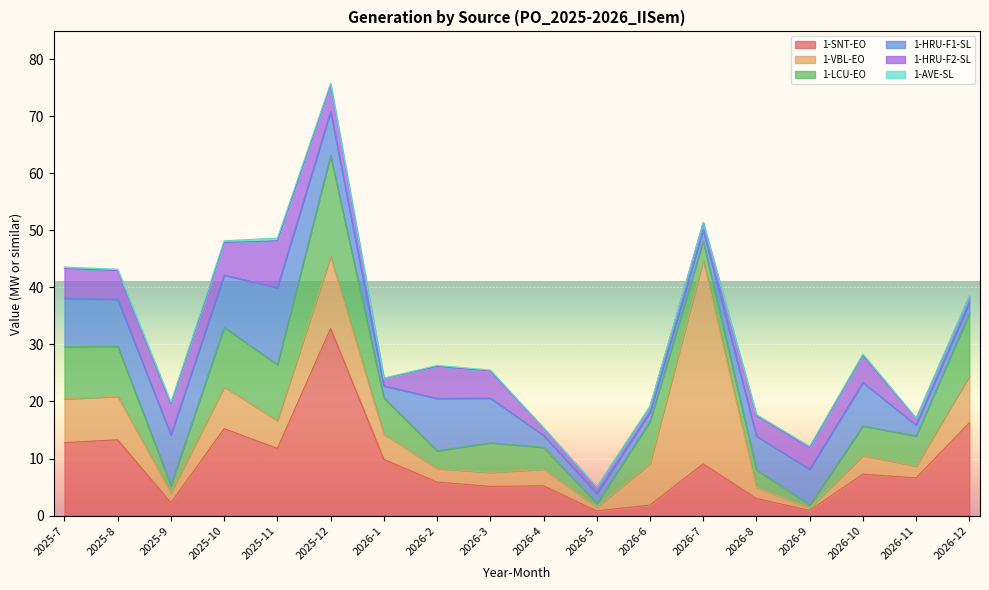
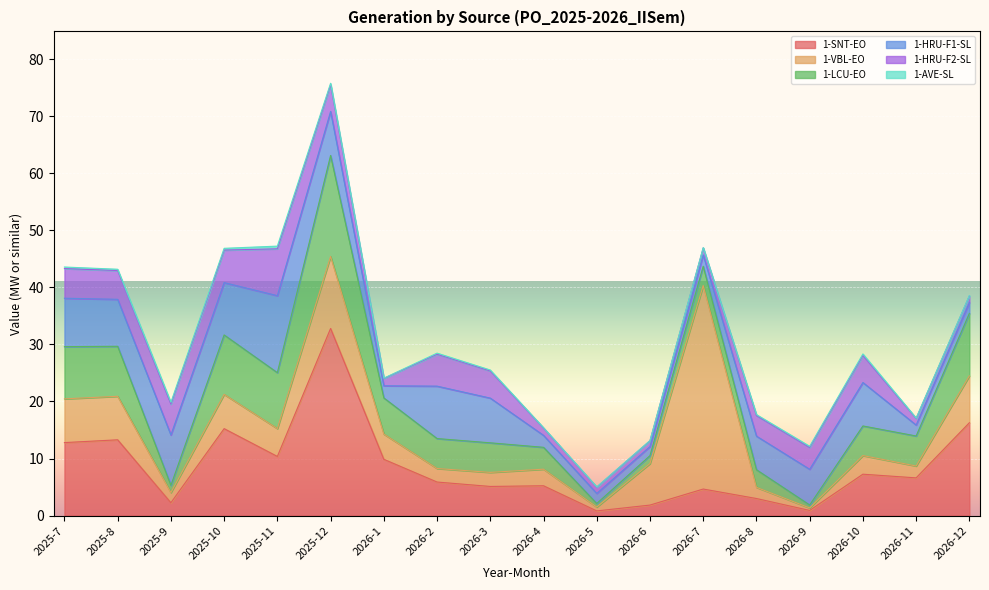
  {
    "1-SNT-EO": {
      "2025-7": 13,
      "2025-8": 13,
      "2025-9": 2,
      "2025-10": 15,
-     "2025-11": 12,
+     "2025-11": 10,
      "2025-12": 33,
      "2026-1": 10,
      "2026-2": 6,
      "2026-3": 5,
      "2026-4": 5,
      "2026-5": 1,
      "2026-6": 2,
-     "2026-7": 9,
+     "2026-7": 5,
      "2026-8": 3,
      "2026-10": 7,
      "2026-11": 7,
      "2026-12": 16
    },
    "1-VBL-EO": {
      "2025-7": 8,
      "2025-8": 8,
      "2025-9": 2,
-     "2025-10": 7,
+     "2025-10": 6,
      "2025-11": 5,
      "2025-12": 13,
      "2026-1": 4,
      "2026-2": 2,
      "2026-3": 2,
      "2026-4": 3,
      "2026-5": 1,
      "2026-6": 7,
      "2026-7": 36,
      "2026-8": 2,
      "2026-10": 3,
      "2026-11": 2,
      "2026-12": 8
    },
    "1-LCU-EO": {
      "2025-7": 9,
      "2025-8": 9,
      "2025-9": 1,
      "2025-10": 10,
      "2025-11": 10,
      "2025-12": 18,
      "2026-1": 6,
-     "2026-2": 3,
+     "2026-2": 5,
      "2026-3": 5,
      "2026-4": 4,
      "2026-5": 1,
-     "2026-6": 7,
+     "2026-6": 1,
      "2026-7": 3,
      "2026-8": 3,
      "2026-9": 1,
      "2026-10": 5,
      "2026-11": 5,
      "2026-12": 11
    },
    "1-HRU-F1-SL": {
      "2025-7": 8,
      "2025-8": 8,
      "2025-9": 9,
      "2025-10": 9,
      "2025-11": 14,
      "2025-12": 8,
      "2026-1": 2,
      "2026-2": 9,
      "2026-3": 8,
      "2026-4": 2,
      "2026-5": 2,
      "2026-6": 2,
      "2026-7": 2,
      "2026-8": 6,
      "2026-9": 6,
      "2026-10": 8,
      "2026-11": 2,
      "2026-12": 2
    },
    "1-HRU-F2-SL": {
      "2025-11": 8
    },
    "1-AVE-SL": {
      "2025-11": 0
    }
  }
